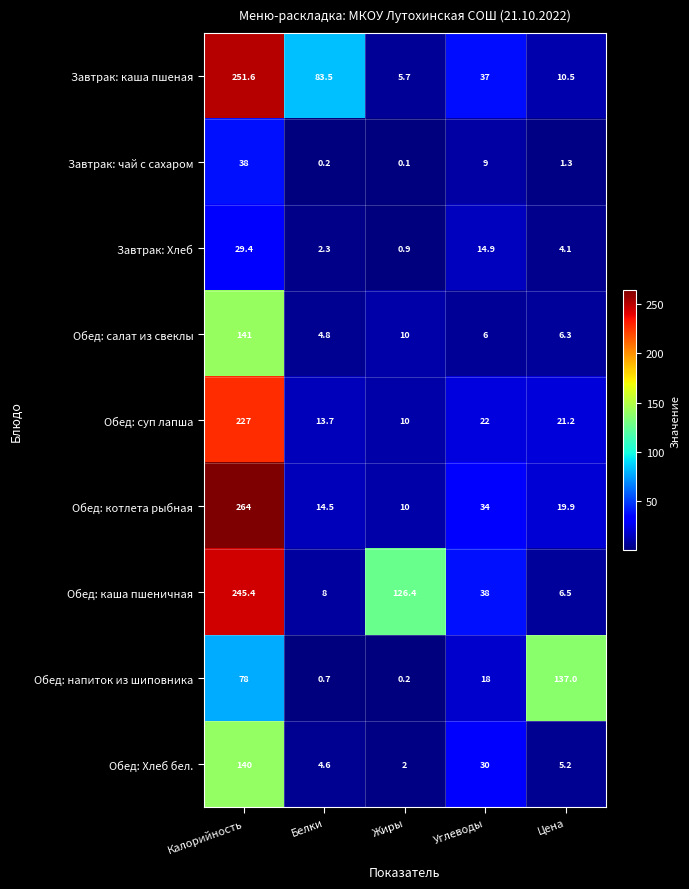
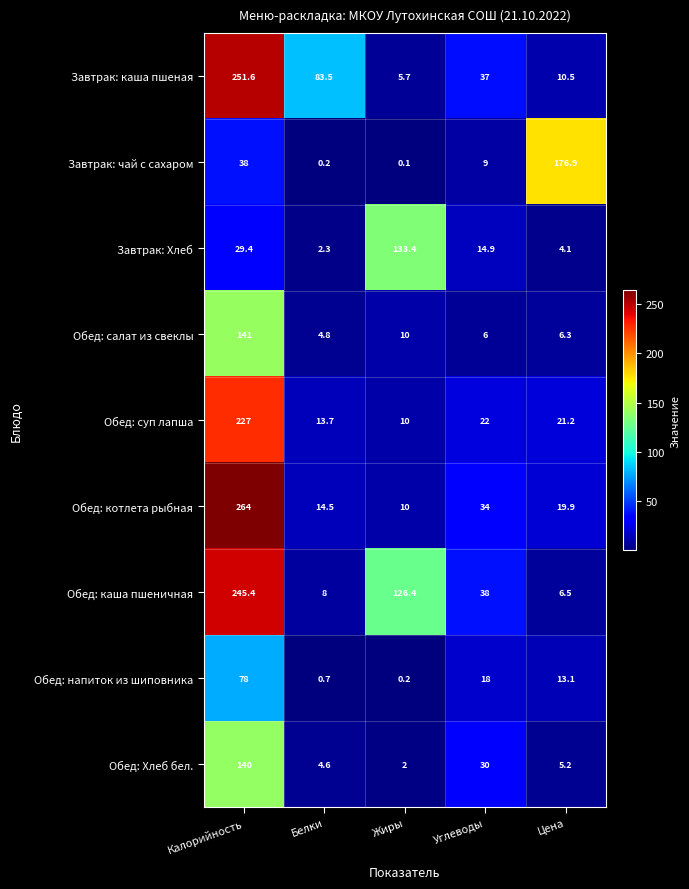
  {
    "Завтрак: каша пшеная": {
      "Калорийность": 251.6,
      "Белки": 83.5,
      "Жиры": 5.7,
      "Углеводы": 37,
      "Цена": 10.5
    },
    "Завтрак: чай с сахаром": {
      "Калорийность": 38,
      "Белки": 0.2,
      "Жиры": 0.1,
      "Углеводы": 9,
-     "Цена": 1.3
+     "Цена": 176.9
    },
    "Завтрак: Хлеб": {
      "Калорийность": 29.4,
      "Белки": 2.3,
-     "Жиры": 0.9,
+     "Жиры": 133.4,
      "Углеводы": 14.9,
      "Цена": 4.1
    },
    "Обед: салат из свеклы": {
      "Калорийность": 141,
      "Белки": 4.8,
      "Жиры": 10,
      "Углеводы": 6,
      "Цена": 6.3
    },
    "Обед: суп лапша": {
      "Калорийность": 227,
      "Белки": 13.7,
      "Жиры": 10,
      "Углеводы": 22,
      "Цена": 21.2
    },
    "Обед: котлета рыбная": {
      "Калорийность": 264,
      "Белки": 14.5,
      "Жиры": 10,
      "Углеводы": 34,
      "Цена": 19.9
    },
    "Обед: каша пшеничная": {
      "Калорийность": 245.4,
      "Белки": 8,
      "Жиры": 126.4,
      "Углеводы": 38,
      "Цена": 6.5
    },
    "Обед: напиток из шиповника": {
      "Калорийность": 78,
      "Белки": 0.7,
      "Жиры": 0.2,
      "Углеводы": 18,
-     "Цена": 137.0
+     "Цена": 13.1
    },
    "Обед: Хлеб бел.": {
      "Калорийность": 140,
      "Белки": 4.6,
      "Жиры": 2,
      "Углеводы": 30,
      "Цена": 5.2
    }
  }
